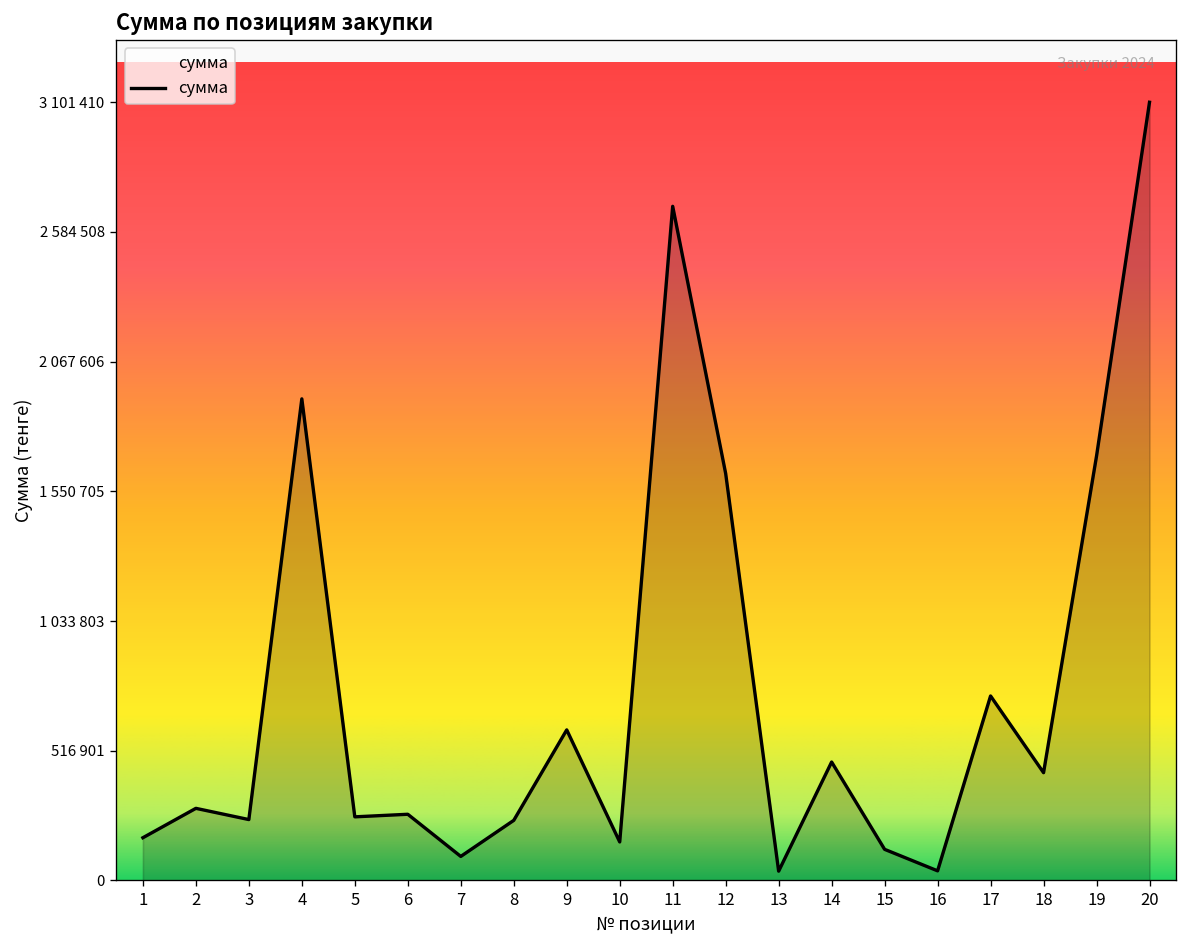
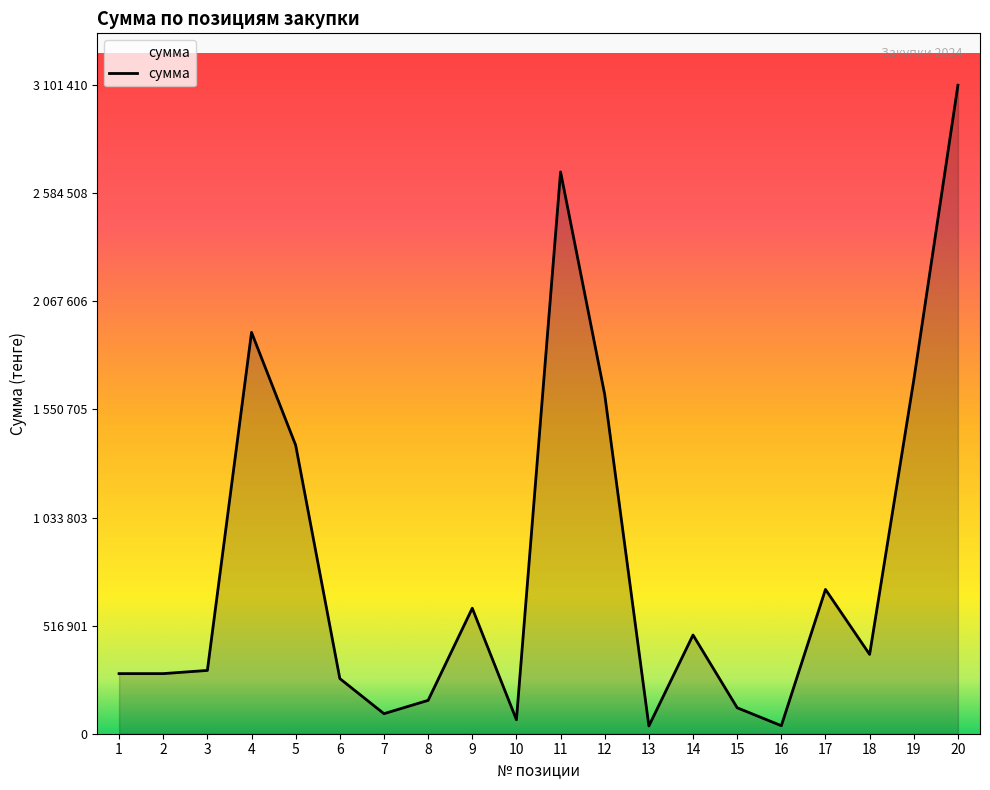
  {
-   "1": 170000,
+   "1": 290000,
    "2": 290000,
-   "3": 240000,
+   "3": 300000,
    "4": 1920000,
-   "5": 250000,
+   "5": 1380000,
    "6": 260000,
    "7": 100000,
-   "8": 240000,
+   "8": 160000,
    "9": 600000,
-   "10": 150000,
+   "10": 70000,
    "11": 2690000,
    "12": 1620000,
    "13": 40000,
    "14": 470000,
    "15": 120000,
    "16": 40000,
-   "17": 740000,
-   "18": 430000,
+   "17": 690000,
+   "18": 380000,
    "19": 1690000
  }
